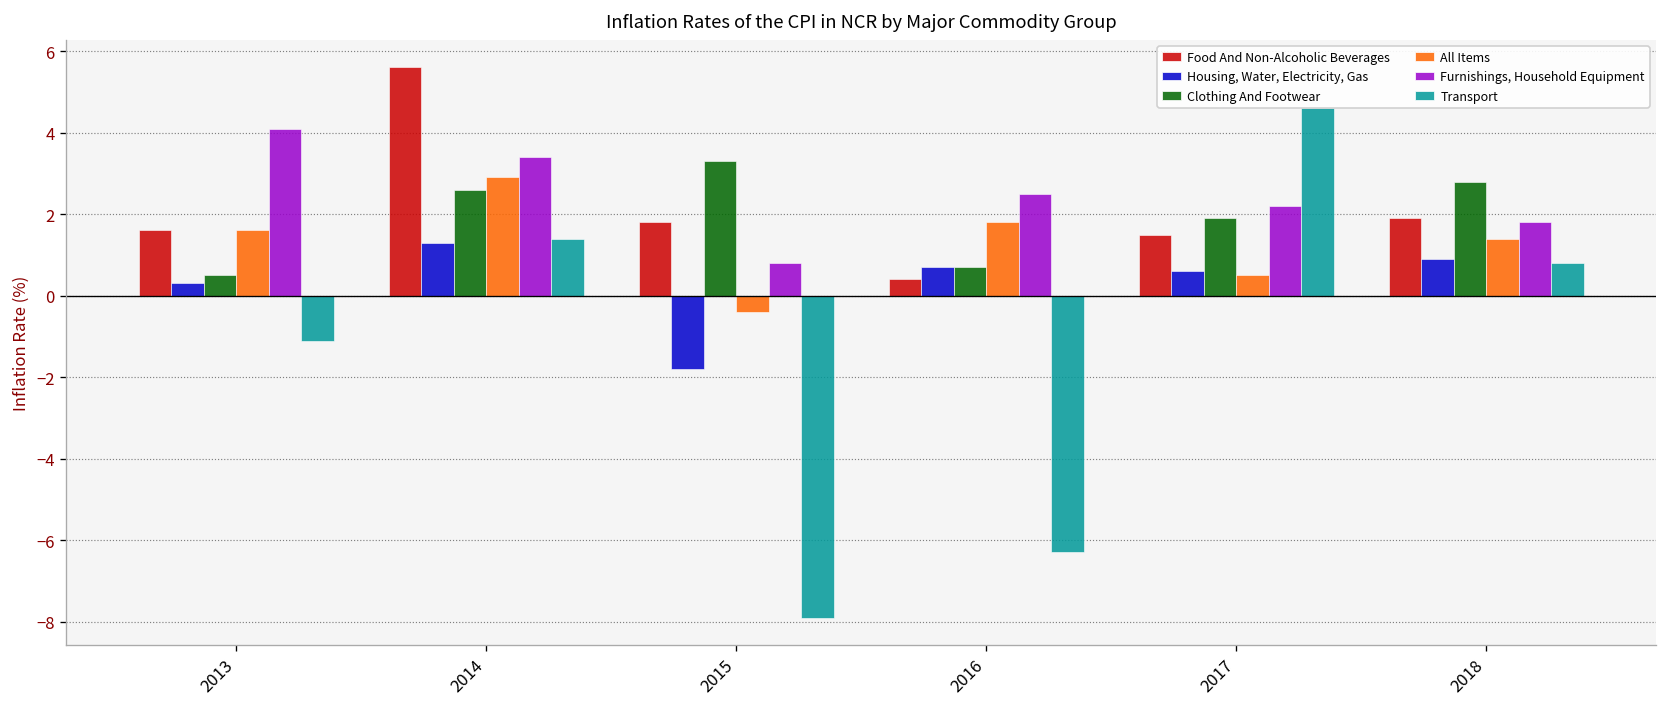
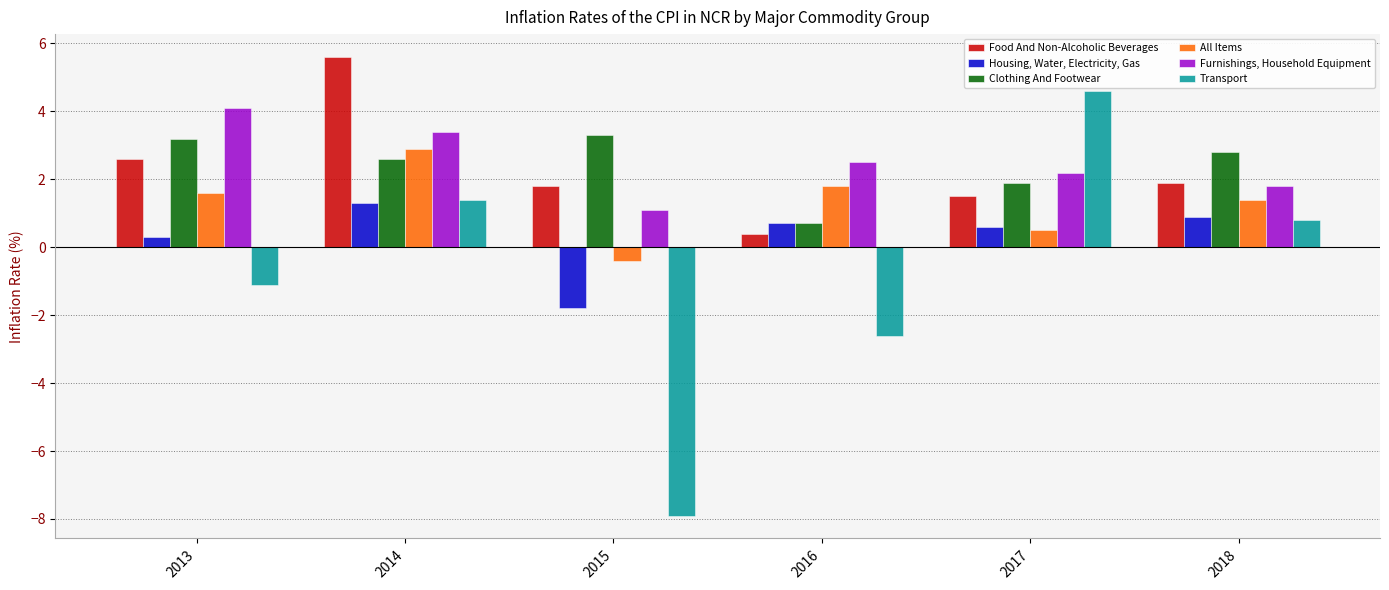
  {
    "Food And Non-Alcoholic Beverages": {
-     "2013": 1.6,
+     "2013": 2.6,
      "2014": 5.6,
      "2015": 1.8,
      "2016": 0.4,
      "2017": 1.5,
      "2018": 1.9
    },
    "Housing, Water, Electricity, Gas": {
      "2013": 0.3,
      "2014": 1.3,
      "2015": -1.8,
      "2016": 0.7,
      "2017": 0.6,
      "2018": 0.9
    },
    "Clothing And Footwear": {
-     "2013": 0.5,
+     "2013": 3.2,
      "2014": 2.6,
      "2015": 3.3,
      "2016": 0.7,
      "2017": 1.9,
      "2018": 2.8
    },
    "All Items": {
      "2013": 1.6,
      "2014": 2.9,
      "2015": -0.4,
      "2016": 1.8,
      "2017": 0.5,
      "2018": 1.4
    },
    "Furnishings, Household Equipment": {
      "2013": 4.1,
      "2014": 3.4,
-     "2015": 0.8,
+     "2015": 1.1,
      "2016": 2.5,
      "2017": 2.2,
      "2018": 1.8
    },
    "Transport": {
      "2013": -1.1,
      "2014": 1.4,
      "2015": -7.9,
-     "2016": -6.3,
+     "2016": -2.6,
      "2017": 4.6,
      "2018": 0.8
    }
  }
